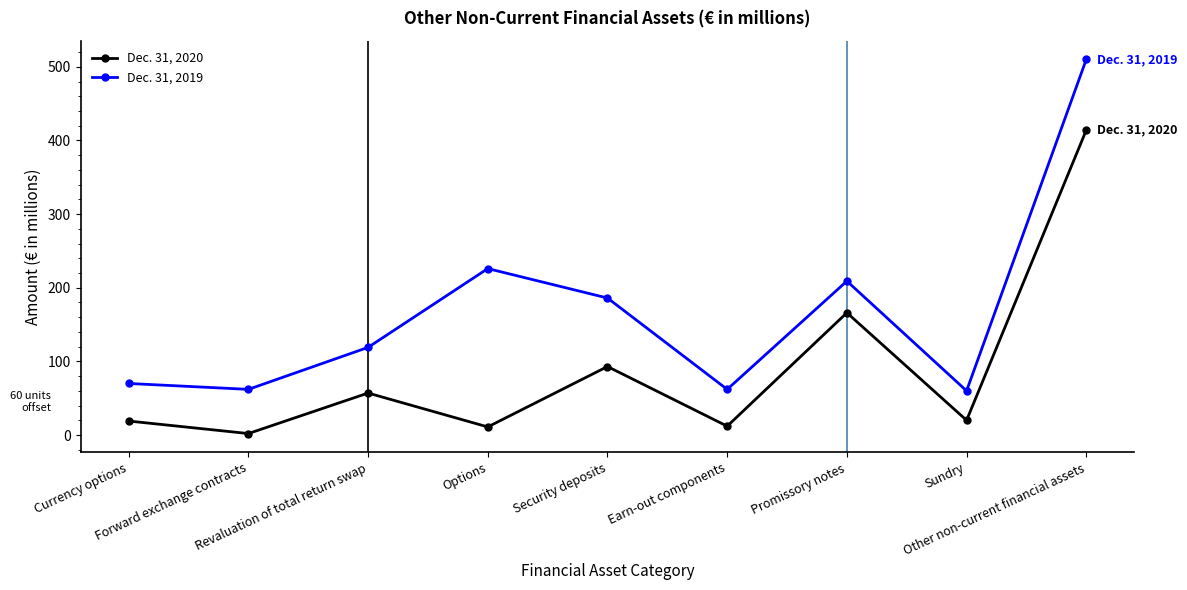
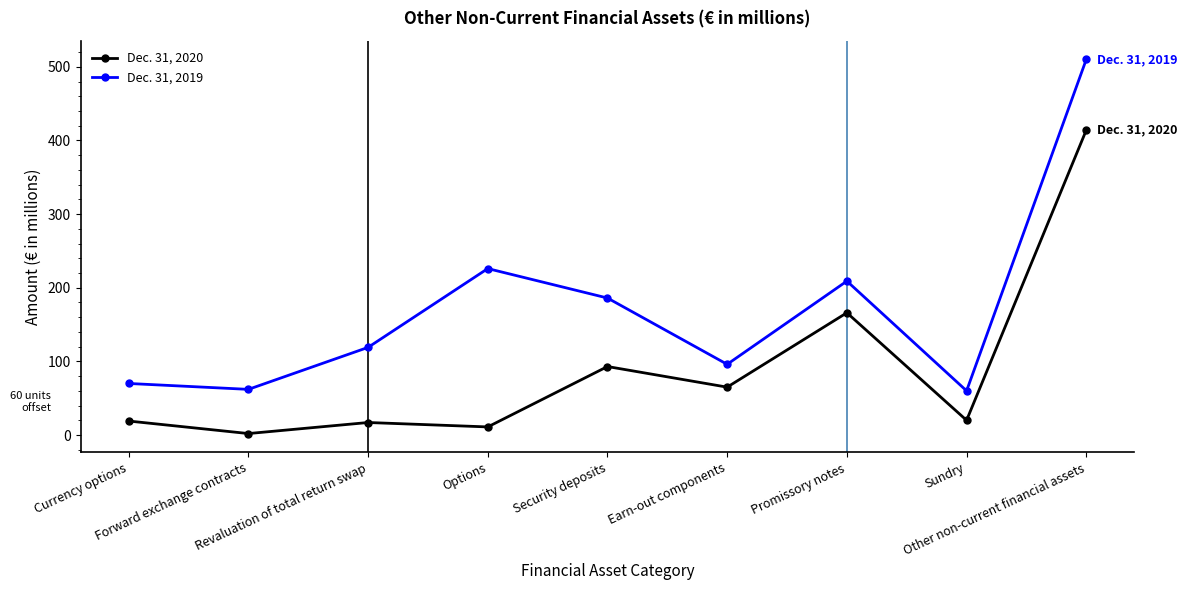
  {
    "Dec. 31, 2020": {
      "Currency options": 20,
      "Forward exchange contracts": 0,
-     "Revaluation of total return swap": 60,
+     "Revaluation of total return swap": 20,
      "Options": 10,
      "Security deposits": 90,
-     "Earn-out components": 10,
+     "Earn-out components": 70,
      "Promissory notes": 170,
      "Sundry": 20
    },
    "Dec. 31, 2019": {
      "Currency options": 70,
      "Forward exchange contracts": 60,
      "Revaluation of total return swap": 120,
      "Options": 230,
      "Security deposits": 190,
-     "Earn-out components": 60,
+     "Earn-out components": 100,
      "Promissory notes": 210,
      "Sundry": 60
    }
  }
